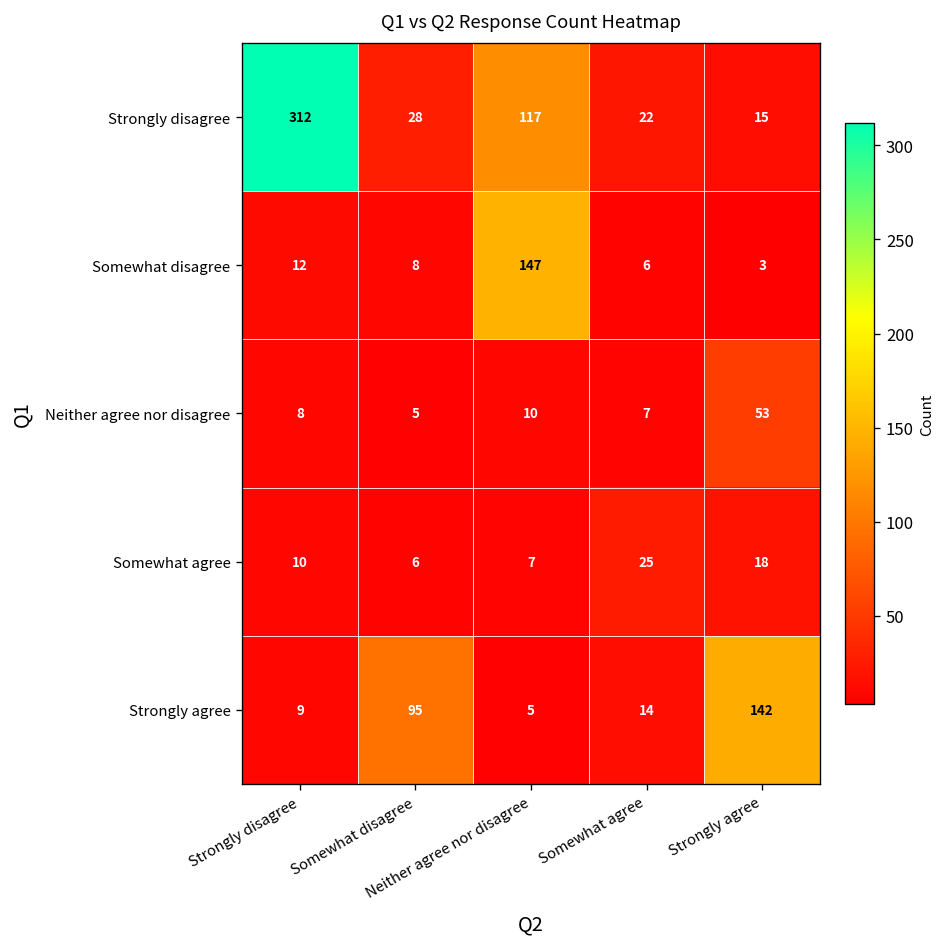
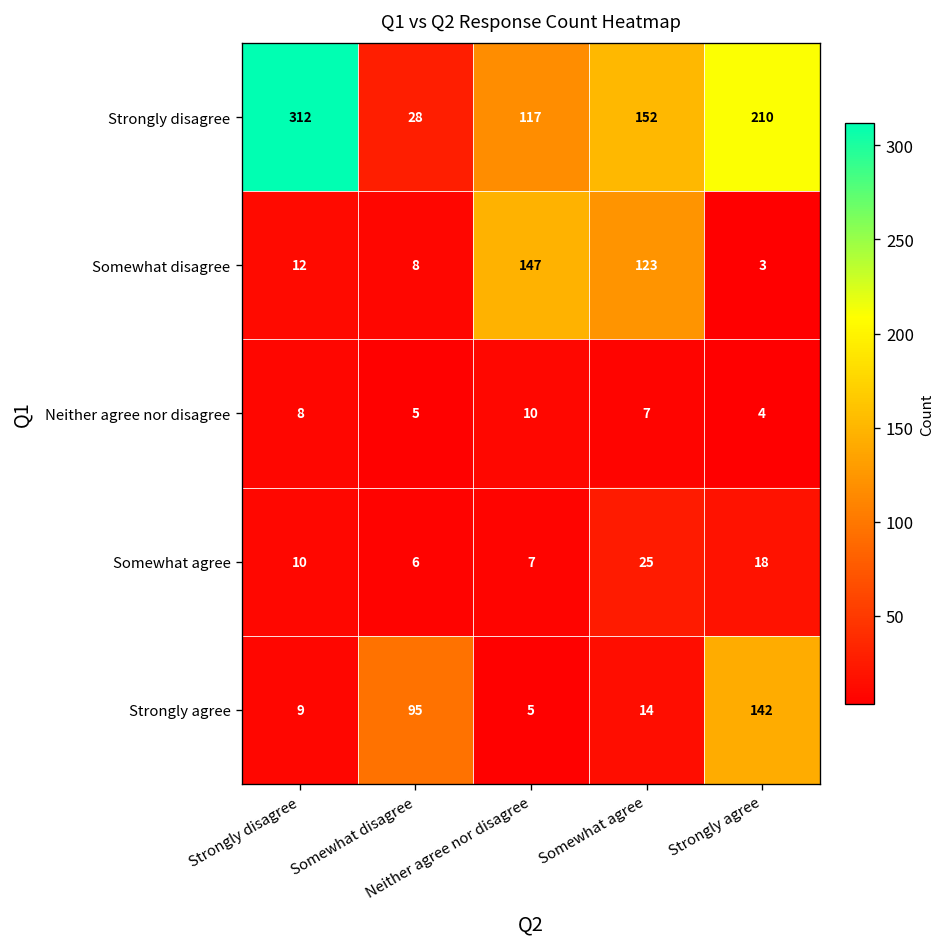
  {
    "Strongly disagree": {
      "Strongly disagree": 312,
      "Somewhat disagree": 28,
      "Neither agree nor disagree": 117,
-     "Somewhat agree": 22,
-     "Strongly agree": 15
+     "Somewhat agree": 152,
+     "Strongly agree": 210
    },
    "Somewhat disagree": {
      "Strongly disagree": 12,
      "Somewhat disagree": 8,
      "Neither agree nor disagree": 147,
-     "Somewhat agree": 6,
+     "Somewhat agree": 123,
      "Strongly agree": 3
    },
    "Neither agree nor disagree": {
      "Strongly disagree": 8,
      "Somewhat disagree": 5,
      "Neither agree nor disagree": 10,
      "Somewhat agree": 7,
-     "Strongly agree": 53
+     "Strongly agree": 4
    },
    "Somewhat agree": {
      "Strongly disagree": 10,
      "Somewhat disagree": 6,
      "Neither agree nor disagree": 7,
      "Somewhat agree": 25,
      "Strongly agree": 18
    },
    "Strongly agree": {
      "Strongly disagree": 9,
      "Somewhat disagree": 95,
      "Neither agree nor disagree": 5,
      "Somewhat agree": 14,
      "Strongly agree": 142
    }
  }
